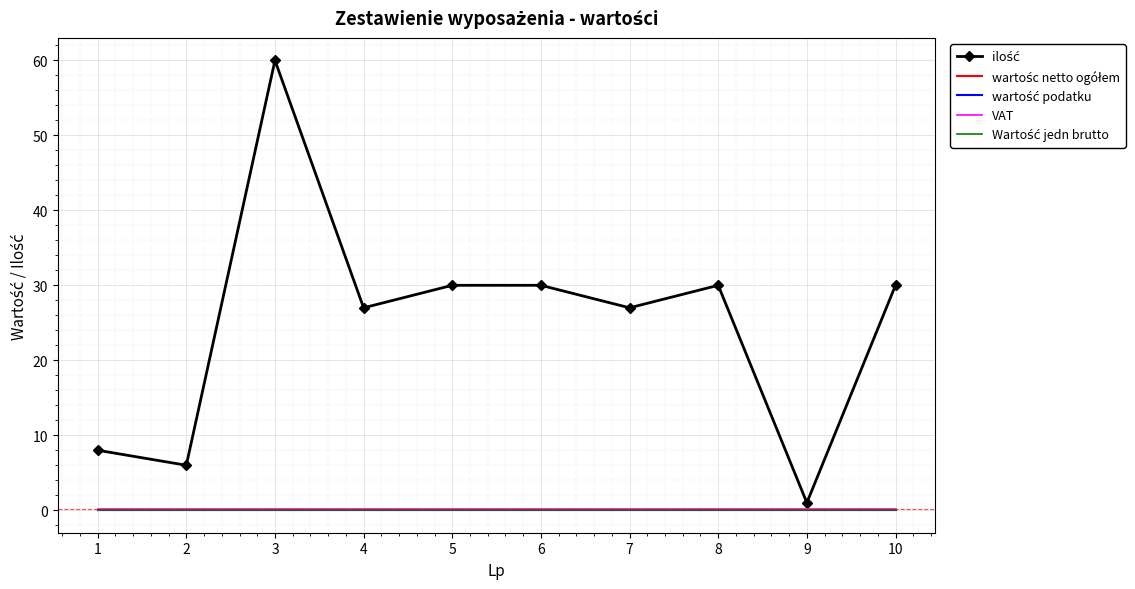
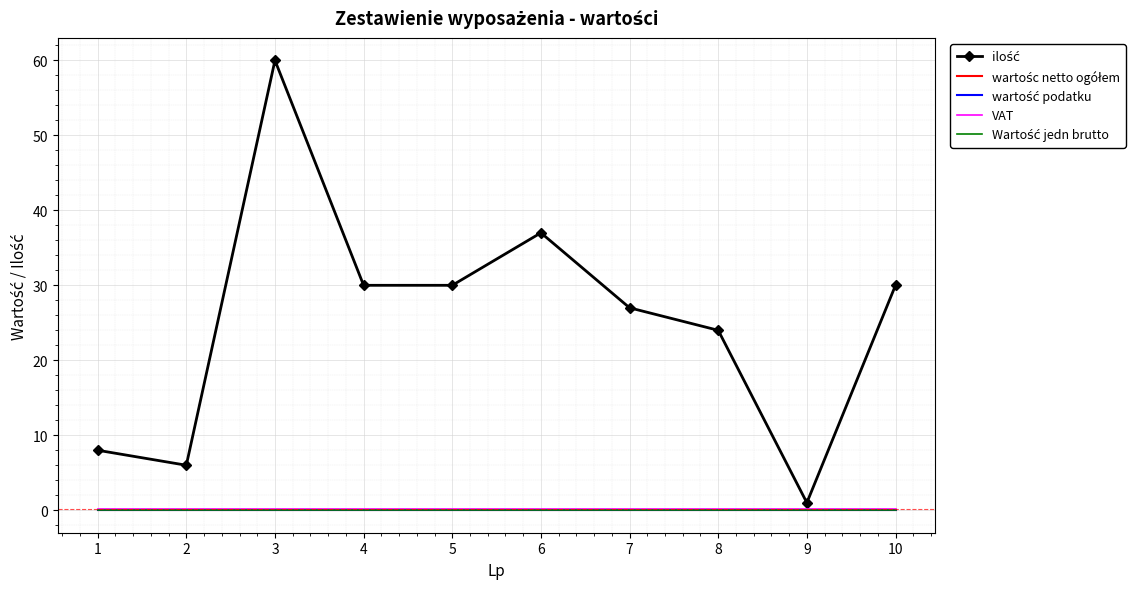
  {
    "ilość": {
      "1": 8,
      "2": 6,
      "3": 60,
-     "4": 27,
+     "4": 30,
      "5": 30,
-     "6": 30,
+     "6": 37,
      "7": 27,
-     "8": 30,
+     "8": 24,
      "9": 1,
      "10": 30
    }
  }
